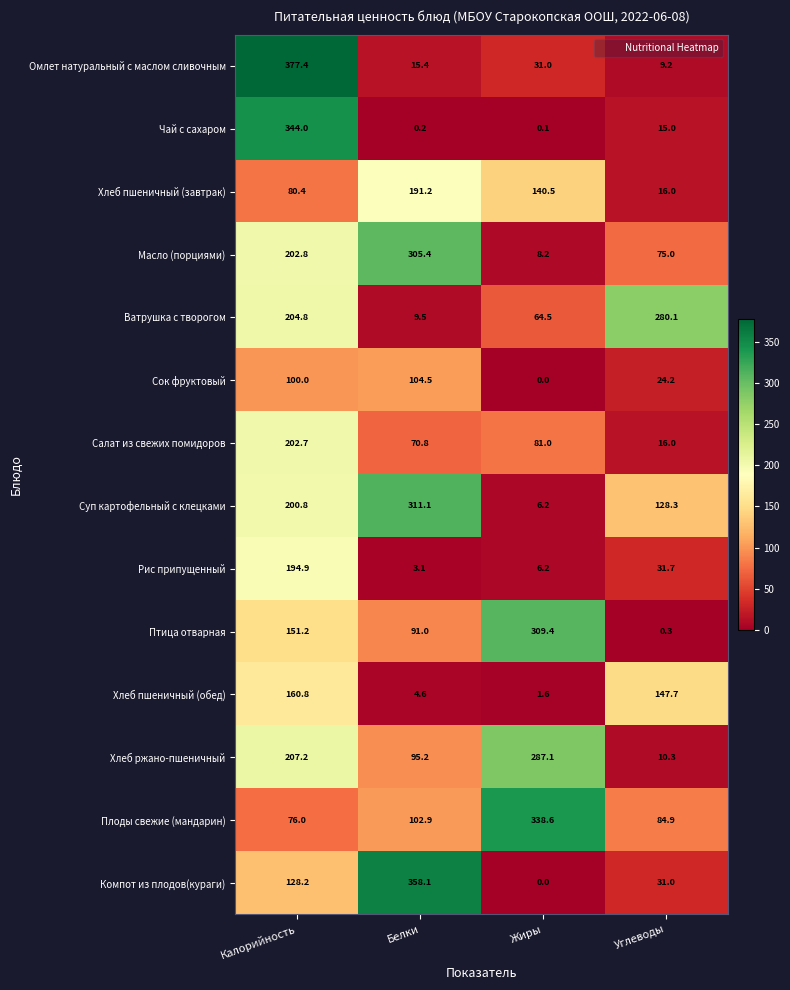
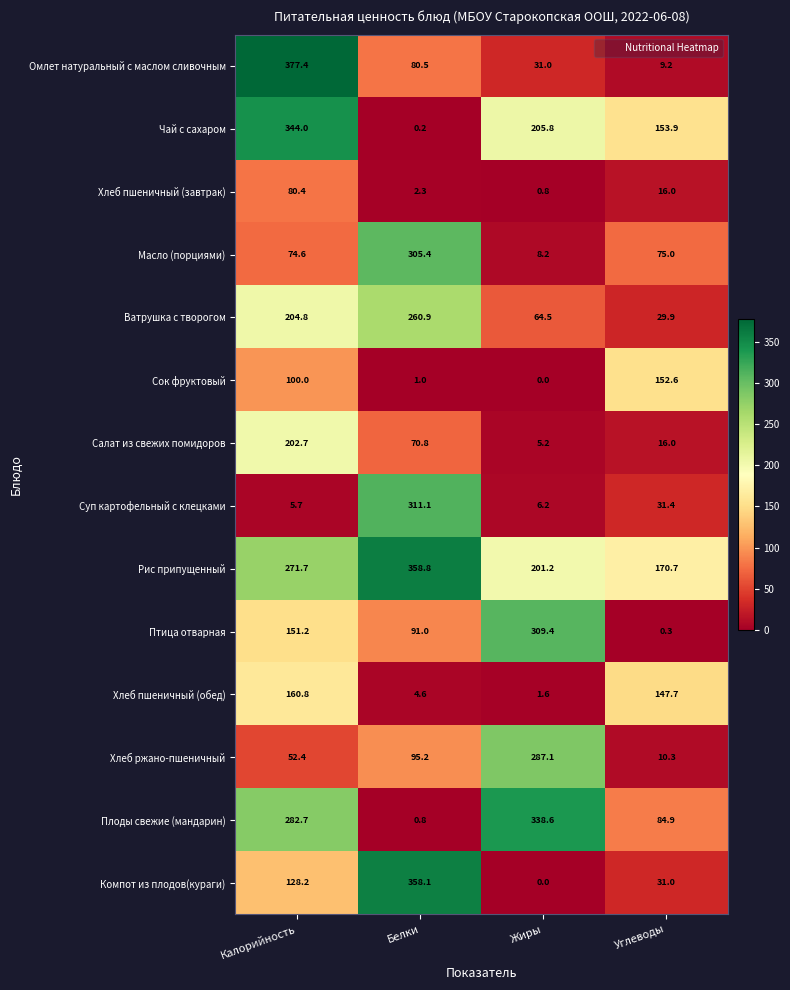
  {
    "Омлет натуральный с маслом сливочным": {
      "Калорийность": 377.4,
-     "Белки": 15.4,
+     "Белки": 80.5,
      "Жиры": 31.0,
      "Углеводы": 9.2
    },
    "Чай с сахаром": {
      "Калорийность": 344.0,
      "Белки": 0.2,
-     "Жиры": 0.1,
-     "Углеводы": 15.0
+     "Жиры": 205.8,
+     "Углеводы": 153.9
    },
    "Хлеб пшеничный (завтрак)": {
      "Калорийность": 80.4,
-     "Белки": 191.2,
-     "Жиры": 140.5,
+     "Белки": 2.3,
+     "Жиры": 0.8,
      "Углеводы": 16.0
    },
    "Масло (порциями)": {
-     "Калорийность": 202.8,
+     "Калорийность": 74.6,
      "Белки": 305.4,
      "Жиры": 8.2,
      "Углеводы": 75.0
    },
    "Ватрушка с творогом": {
      "Калорийность": 204.8,
-     "Белки": 9.5,
+     "Белки": 260.9,
      "Жиры": 64.5,
-     "Углеводы": 280.1
+     "Углеводы": 29.9
    },
    "Сок фруктовый": {
      "Калорийность": 100.0,
-     "Белки": 104.5,
+     "Белки": 1.0,
      "Жиры": 0.0,
-     "Углеводы": 24.2
+     "Углеводы": 152.6
    },
    "Салат из свежих помидоров": {
      "Калорийность": 202.7,
      "Белки": 70.8,
-     "Жиры": 81.0,
+     "Жиры": 5.2,
      "Углеводы": 16.0
    },
    "Суп картофельный с клецками": {
-     "Калорийность": 200.8,
+     "Калорийность": 5.7,
      "Белки": 311.1,
      "Жиры": 6.2,
-     "Углеводы": 128.3
+     "Углеводы": 31.4
    },
    "Рис припущенный": {
-     "Калорийность": 194.9,
-     "Белки": 3.1,
-     "Жиры": 6.2,
-     "Углеводы": 31.7
+     "Калорийность": 271.7,
+     "Белки": 358.8,
+     "Жиры": 201.2,
+     "Углеводы": 170.7
    },
    "Птица отварная": {
      "Калорийность": 151.2,
      "Белки": 91.0,
      "Жиры": 309.4,
      "Углеводы": 0.3
    },
    "Хлеб пшеничный (обед)": {
      "Калорийность": 160.8,
      "Белки": 4.6,
      "Жиры": 1.6,
      "Углеводы": 147.7
    },
    "Хлеб ржано-пшеничный": {
-     "Калорийность": 207.2,
+     "Калорийность": 52.4,
      "Белки": 95.2,
      "Жиры": 287.1,
      "Углеводы": 10.3
    },
    "Плоды свежие (мандарин)": {
-     "Калорийность": 76.0,
-     "Белки": 102.9,
+     "Калорийность": 282.7,
+     "Белки": 0.8,
      "Жиры": 338.6,
      "Углеводы": 84.9
    },
    "Компот из плодов(кураги)": {
      "Калорийность": 128.2,
      "Белки": 358.1,
      "Жиры": 0.0,
      "Углеводы": 31.0
    }
  }
